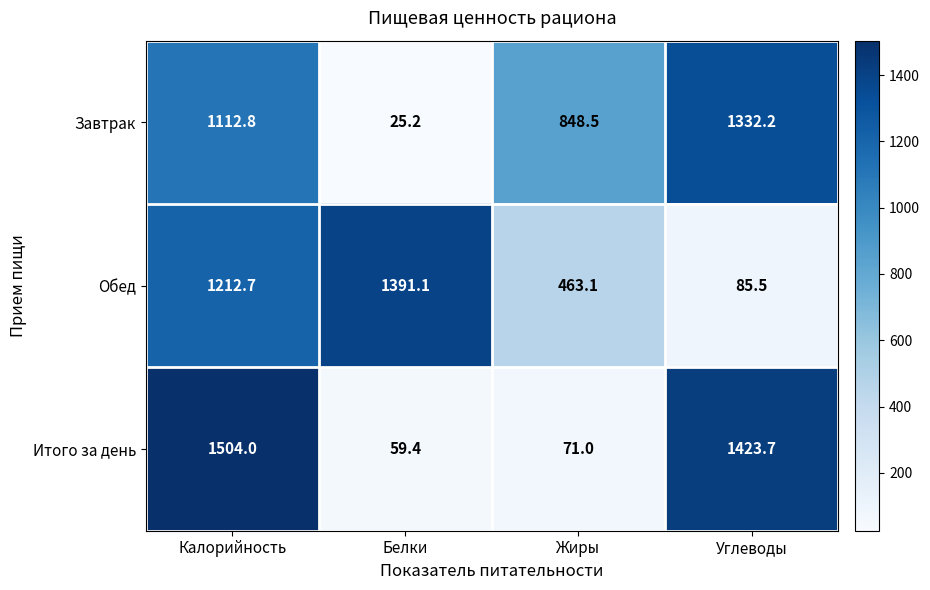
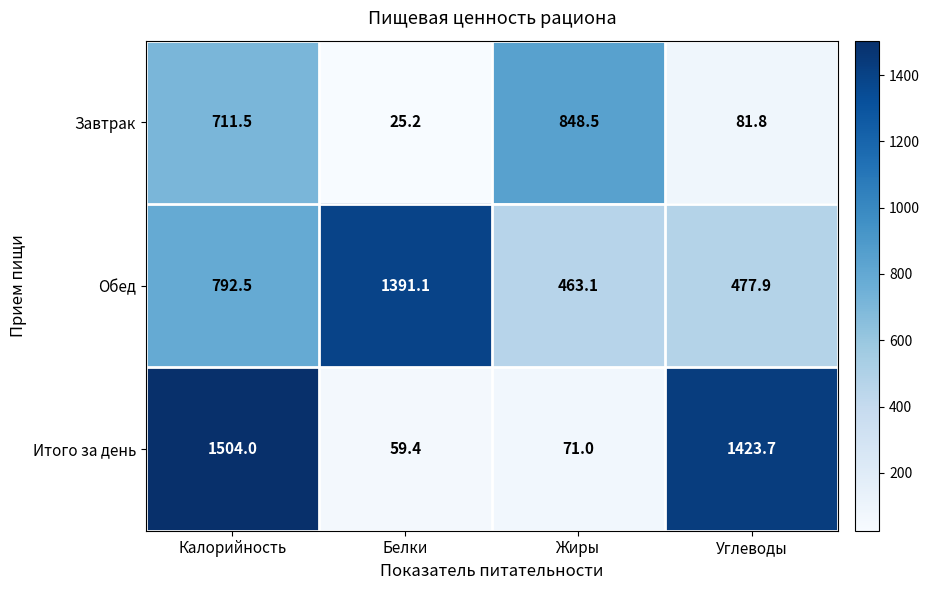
  {
    "Завтрак": {
-     "Калорийность": 1112.8,
+     "Калорийность": 711.5,
      "Белки": 25.2,
      "Жиры": 848.5,
-     "Углеводы": 1332.2
+     "Углеводы": 81.8
    },
    "Обед": {
-     "Калорийность": 1212.7,
+     "Калорийность": 792.5,
      "Белки": 1391.1,
      "Жиры": 463.1,
-     "Углеводы": 85.5
+     "Углеводы": 477.9
    },
    "Итого за день": {
      "Калорийность": 1504.0,
      "Белки": 59.4,
      "Жиры": 71.0,
      "Углеводы": 1423.7
    }
  }
